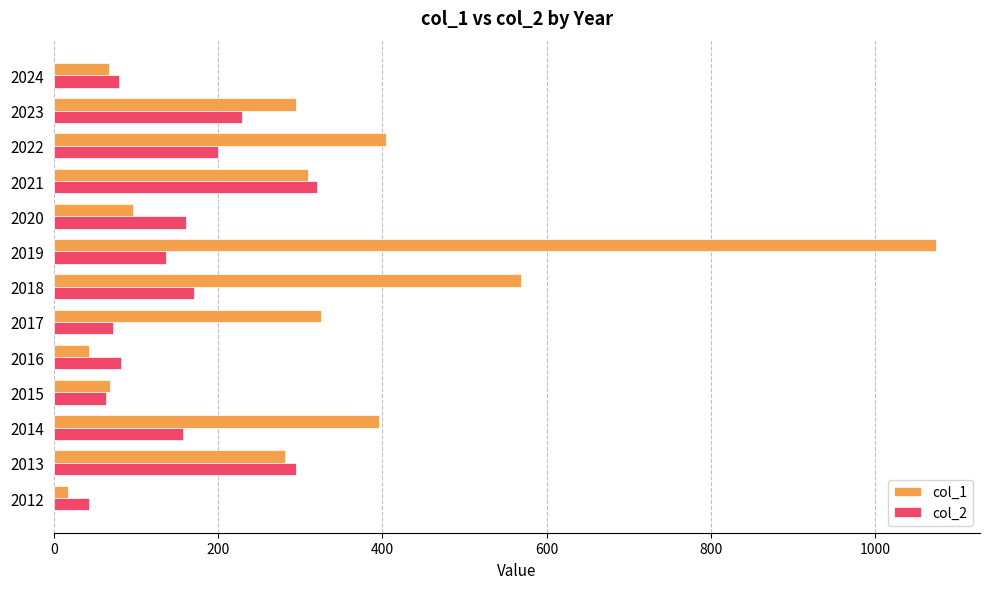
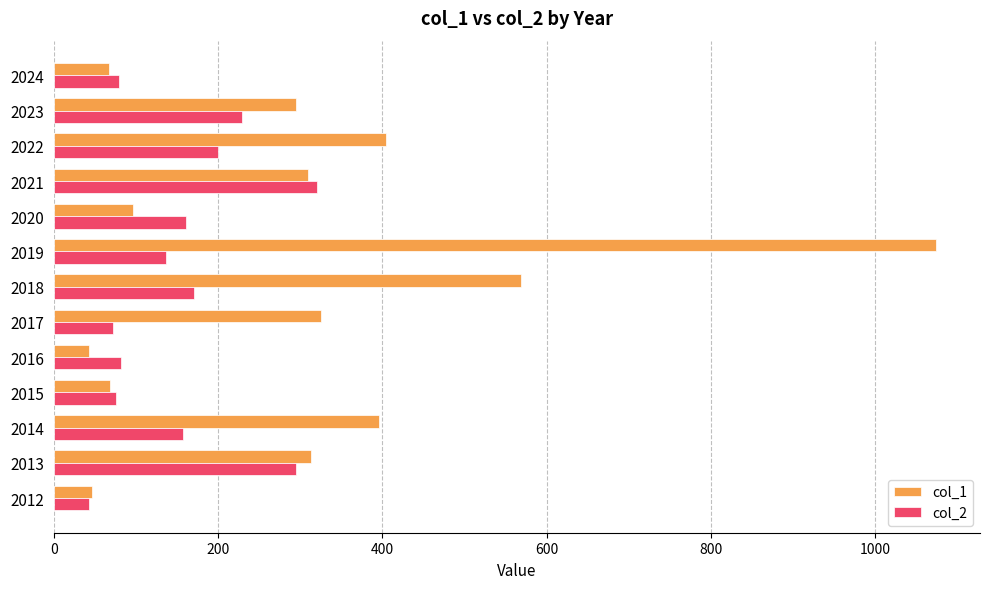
  {
    "col_1": {
      "2024": 70,
      "2023": 300,
      "2022": 400,
      "2021": 310,
      "2020": 100,
      "2019": 1070,
      "2018": 570,
      "2017": 330,
      "2016": 40,
      "2015": 70,
      "2014": 400,
-     "2013": 280,
-     "2012": 20
+     "2013": 310,
+     "2012": 50
    },
    "col_2": {
      "2024": 80,
      "2023": 230,
      "2022": 200,
      "2021": 320,
      "2020": 160,
      "2019": 140,
      "2018": 170,
      "2017": 70,
      "2016": 80,
-     "2015": 60,
+     "2015": 80,
      "2014": 160,
      "2013": 300,
      "2012": 40
    }
  }
